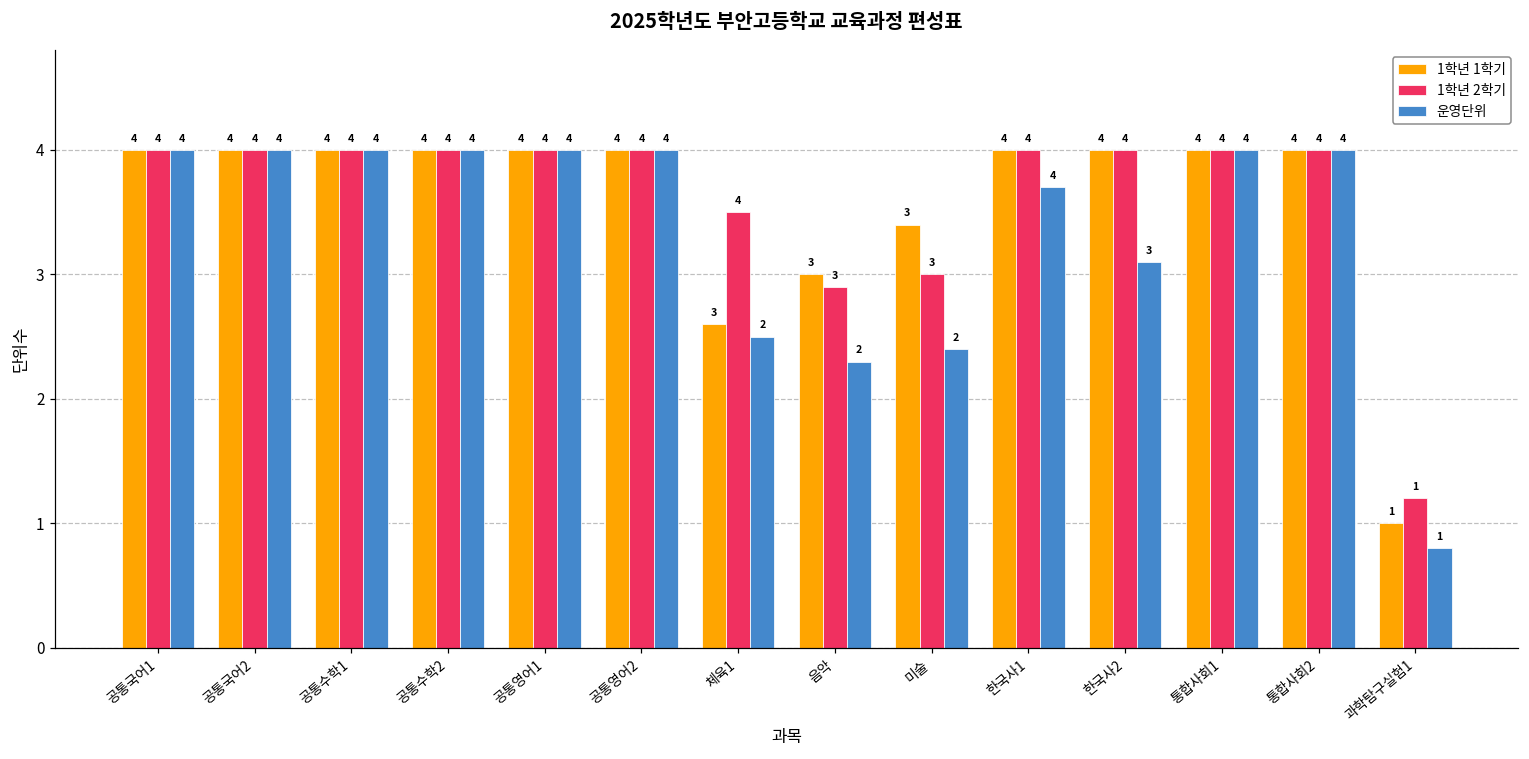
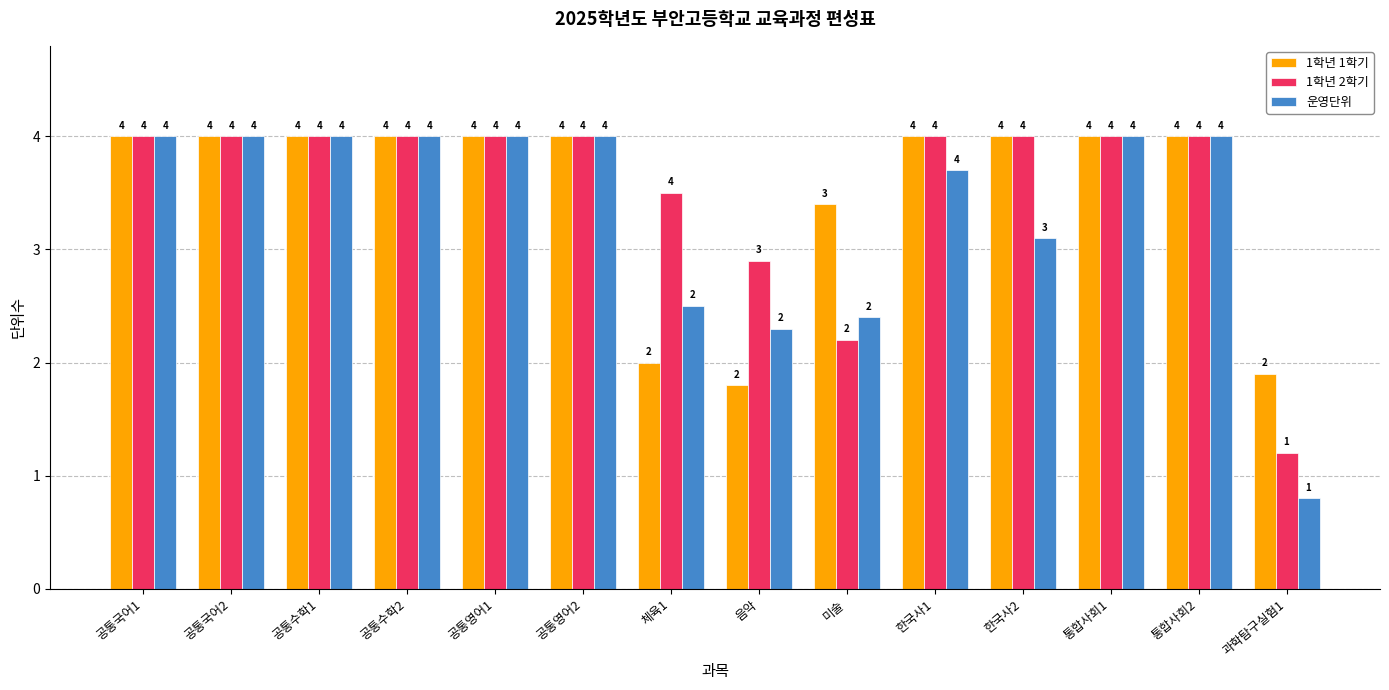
  {
    "1학년 1학기": {
      "공통국어1": 4,
      "공통국어2": 4,
      "공통수학1": 4,
      "공통수학2": 4,
      "공통영어1": 4,
      "공통영어2": 4,
-     "체육1": 3,
-     "음악": 3,
+     "체육1": 2,
+     "음악": 2,
      "미술": 3,
      "한국사1": 4,
      "한국사2": 4,
      "통합사회1": 4,
      "통합사회2": 4,
-     "과학탐구실험1": 1
+     "과학탐구실험1": 2
    },
    "1학년 2학기": {
      "공통국어1": 4,
      "공통국어2": 4,
      "공통수학1": 4,
      "공통수학2": 4,
      "공통영어1": 4,
      "공통영어2": 4,
      "체육1": 4,
      "음악": 3,
-     "미술": 3,
+     "미술": 2,
      "한국사1": 4,
      "한국사2": 4,
      "통합사회1": 4,
      "통합사회2": 4,
      "과학탐구실험1": 1
    },
    "운영단위": {
      "공통국어1": 4,
      "공통국어2": 4,
      "공통수학1": 4,
      "공통수학2": 4,
      "공통영어1": 4,
      "공통영어2": 4,
      "체육1": 2,
      "음악": 2,
      "미술": 2,
      "한국사1": 4,
      "한국사2": 3,
      "통합사회1": 4,
      "통합사회2": 4,
      "과학탐구실험1": 1
    }
  }
